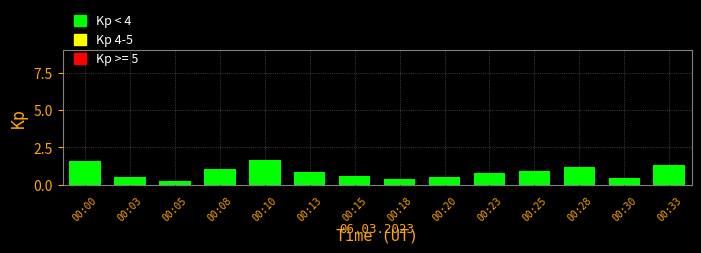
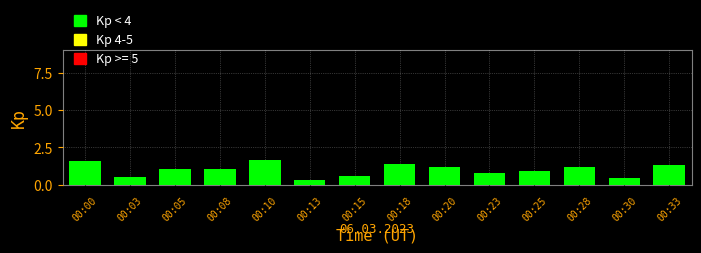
  {
    "00:00": 1.6,
    "00:03": 0.5,
-   "00:05": 0.3,
+   "00:05": 1.1,
    "00:08": 1.1,
    "00:10": 1.7,
-   "00:13": 0.9,
+   "00:13": 0.3,
    "00:15": 0.6,
-   "00:18": 0.4,
-   "00:20": 0.5,
+   "00:18": 1.4,
+   "00:20": 1.2,
    "00:23": 0.8,
    "00:25": 0.9,
    "00:28": 1.2,
    "00:30": 0.4,
    "00:33": 1.4
  }
